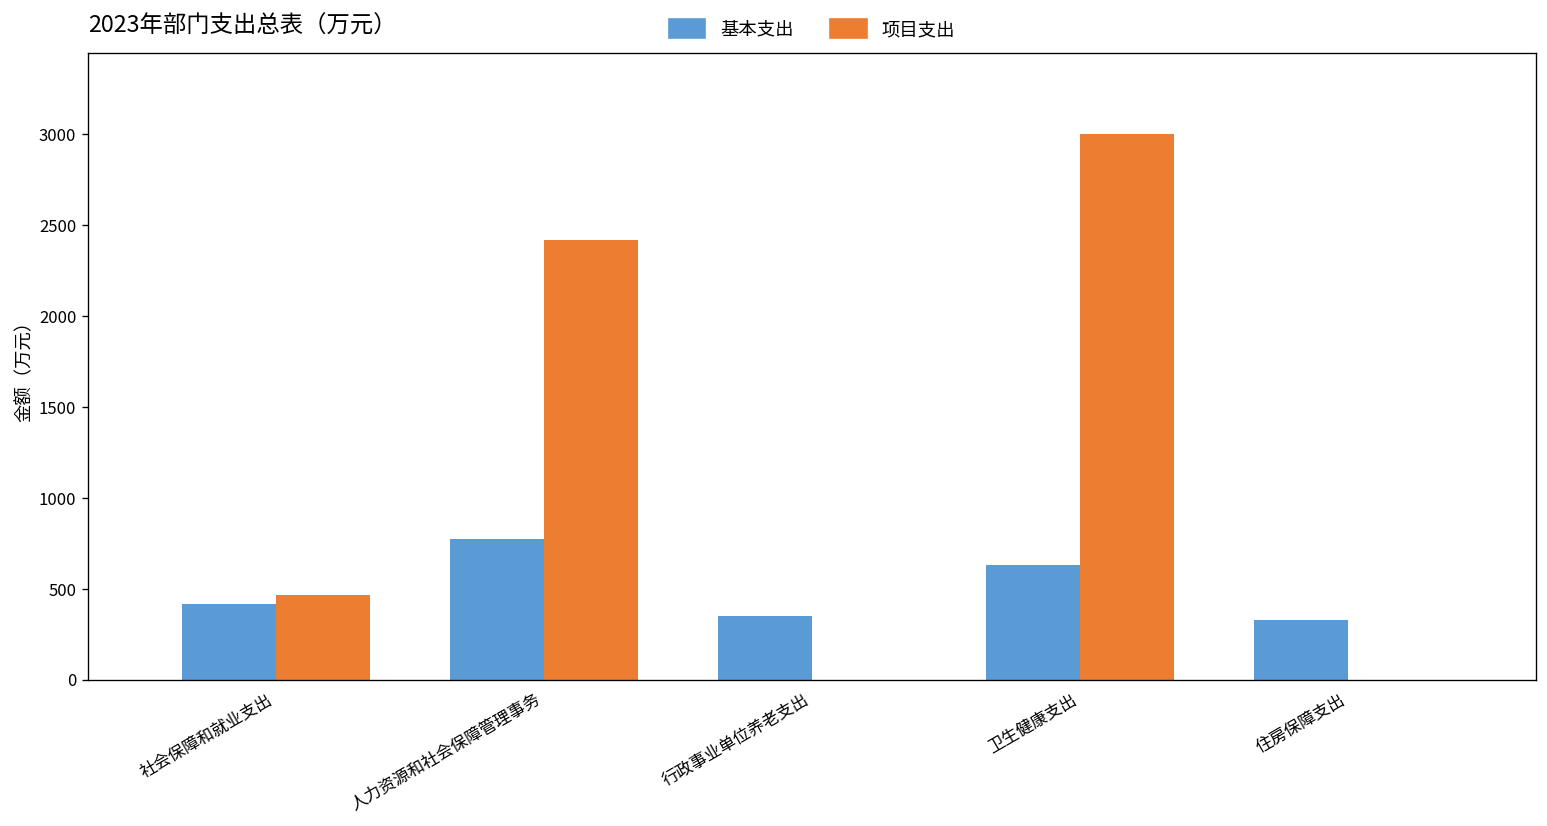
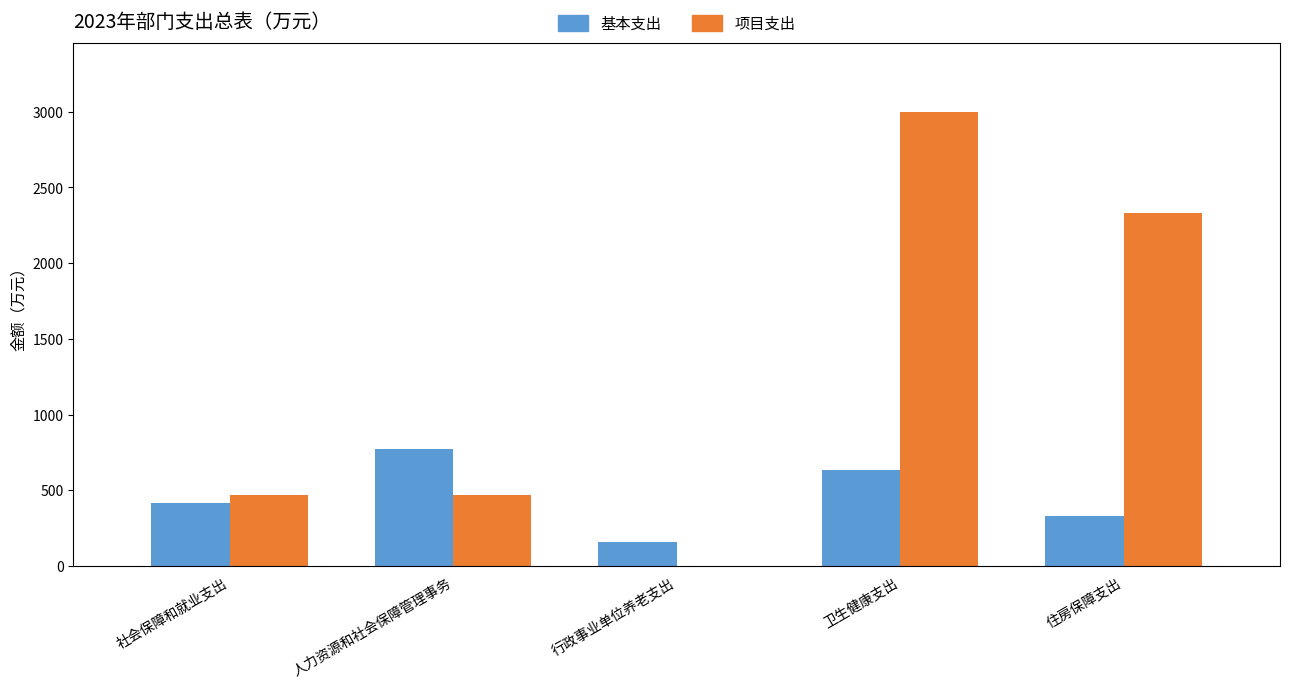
  {
    "基本支出": {
      "社会保障和就业支出": 420,
      "人力资源和社会保障管理事务": 780,
-     "行政事业单位养老支出": 350,
+     "行政事业单位养老支出": 160,
      "卫生健康支出": 630,
      "住房保障支出": 330
    },
    "项目支出": {
      "社会保障和就业支出": 470,
-     "人力资源和社会保障管理事务": 2420,
+     "人力资源和社会保障管理事务": 470,
      "行政事业单位养老支出": 0,
      "卫生健康支出": 3000,
-     "住房保障支出": 0
+     "住房保障支出": 2330
    }
  }
